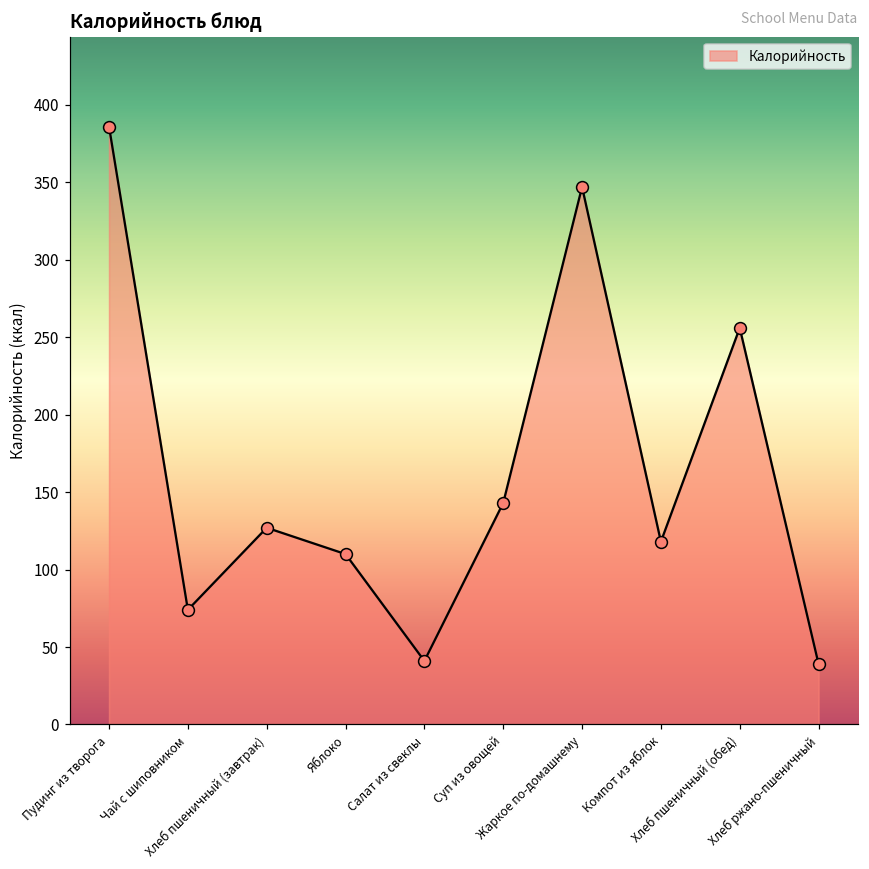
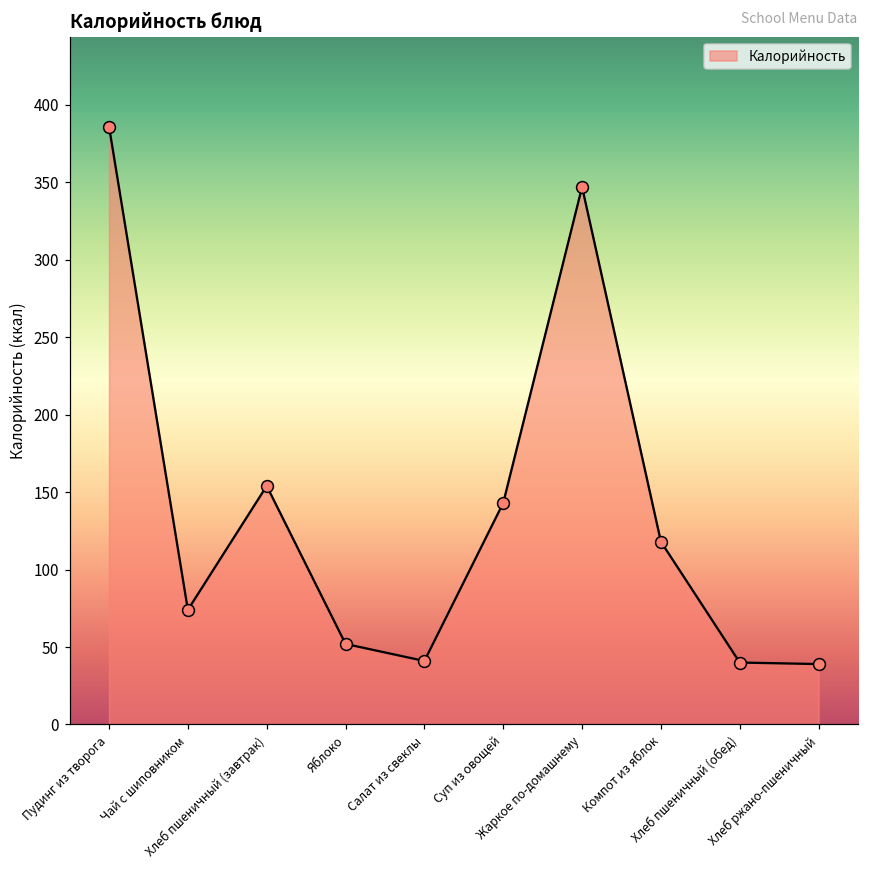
  {
    "Пудинг из творога": 386,
    "Чай с шиповником": 74,
-   "Хлеб пшеничный (завтрак)": 127,
-   "Яблоко": 110,
+   "Хлеб пшеничный (завтрак)": 154,
+   "Яблоко": 52,
    "Салат из свеклы": 41,
    "Суп из овощей": 143,
    "Жаркое по-домашнему": 347,
    "Компот из яблок": 118,
-   "Хлеб пшеничный (обед)": 256,
+   "Хлеб пшеничный (обед)": 40,
    "Хлеб ржано-пшеничный": 39
  }
